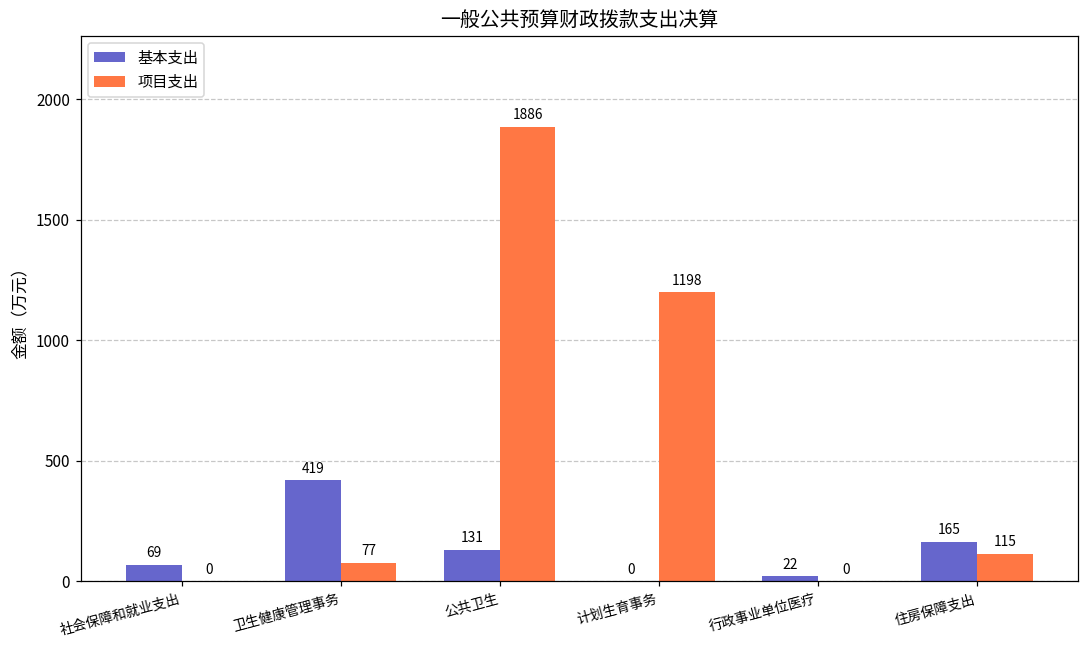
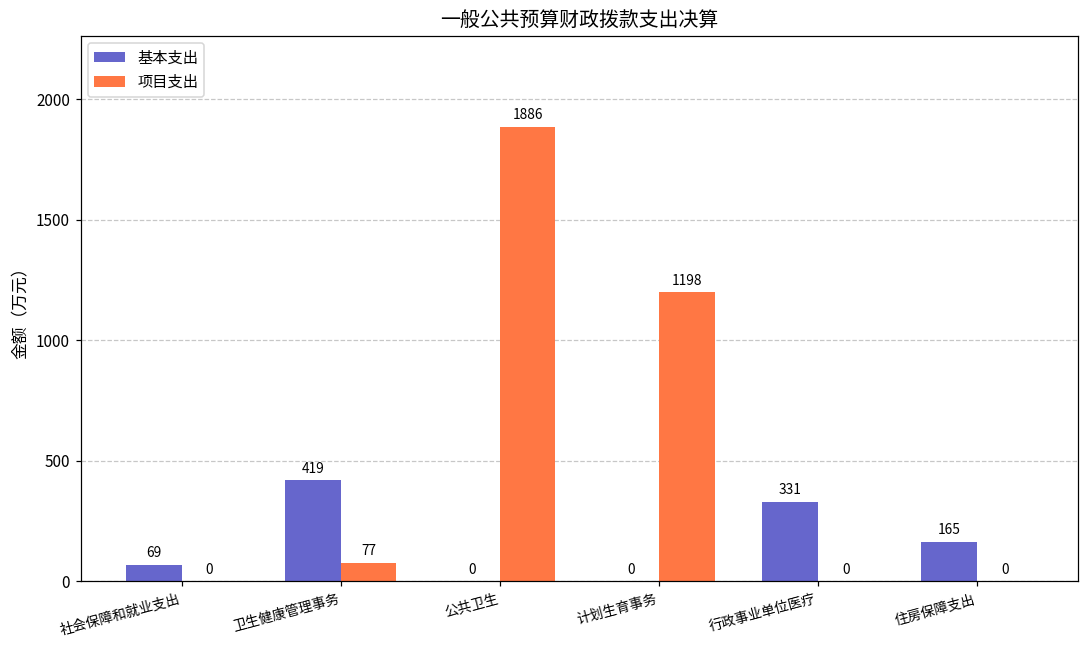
  {
    "基本支出": {
      "社会保障和就业支出": 69,
      "卫生健康管理事务": 419,
-     "公共卫生": 131,
+     "公共卫生": 0,
      "计划生育事务": 0,
-     "行政事业单位医疗": 22,
+     "行政事业单位医疗": 331,
      "住房保障支出": 165
    },
    "项目支出": {
      "社会保障和就业支出": 0,
      "卫生健康管理事务": 77,
      "公共卫生": 1886,
      "计划生育事务": 1198,
      "行政事业单位医疗": 0,
-     "住房保障支出": 115
+     "住房保障支出": 0
    }
  }
